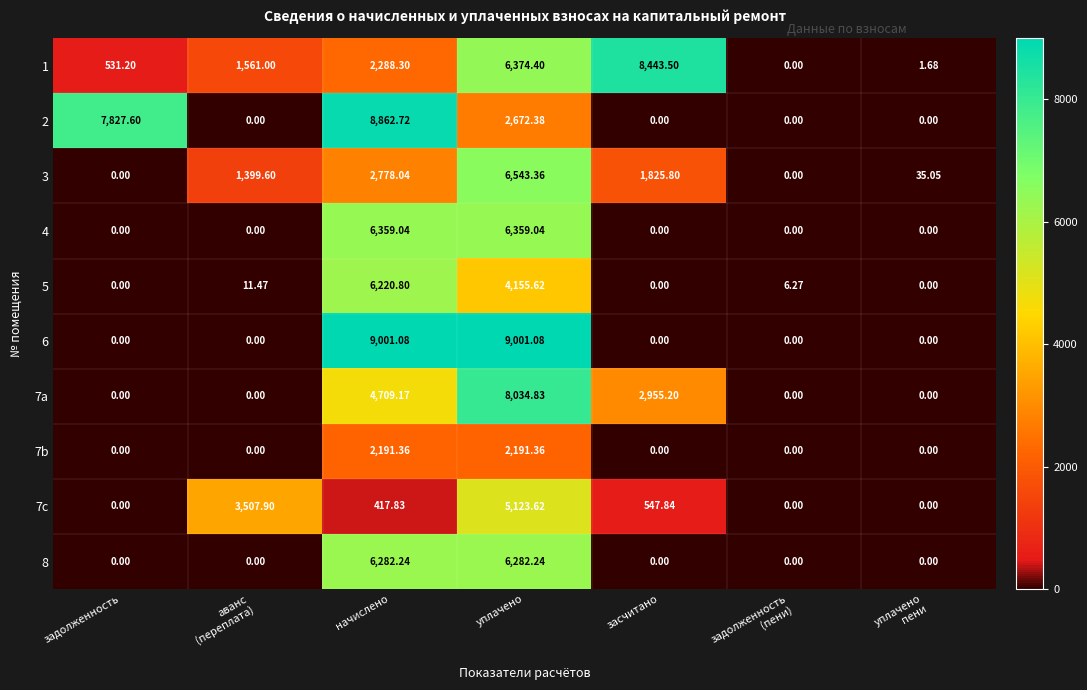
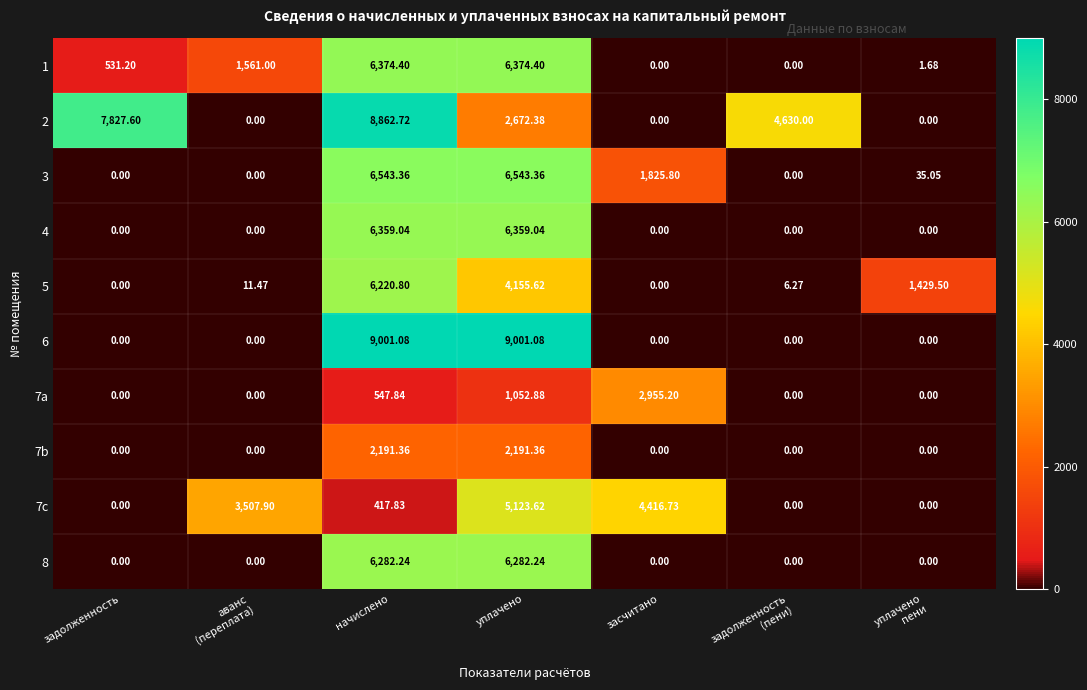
  {
    "1": {
      "задолженность": "531.20",
      "аванс (переплата)": "1,561.00",
-     "начислено": "2,288.30",
+     "начислено": "6,374.40",
      "уплачено": "6,374.40",
-     "засчитано": "8,443.50",
+     "засчитано": "0.00",
      "задолженность (пени)": "0.00",
      "уплачено пени": "1.68"
    },
    "2": {
      "задолженность": "7,827.60",
      "аванс (переплата)": "0.00",
      "начислено": "8,862.72",
      "уплачено": "2,672.38",
      "засчитано": "0.00",
-     "задолженность (пени)": "0.00",
+     "задолженность (пени)": "4,630.00",
      "уплачено пени": "0.00"
    },
    "3": {
      "задолженность": "0.00",
-     "аванс (переплата)": "1,399.60",
-     "начислено": "2,778.04",
+     "аванс (переплата)": "0.00",
+     "начислено": "6,543.36",
      "уплачено": "6,543.36",
      "засчитано": "1,825.80",
      "задолженность (пени)": "0.00",
      "уплачено пени": "35.05"
    },
    "4": {
      "задолженность": "0.00",
      "аванс (переплата)": "0.00",
      "начислено": "6,359.04",
      "уплачено": "6,359.04",
      "засчитано": "0.00",
      "задолженность (пени)": "0.00",
      "уплачено пени": "0.00"
    },
    "5": {
      "задолженность": "0.00",
      "аванс (переплата)": "11.47",
      "начислено": "6,220.80",
      "уплачено": "4,155.62",
      "засчитано": "0.00",
      "задолженность (пени)": "6.27",
-     "уплачено пени": "0.00"
+     "уплачено пени": "1,429.50"
    },
    "6": {
      "задолженность": "0.00",
      "аванс (переплата)": "0.00",
      "начислено": "9,001.08",
      "уплачено": "9,001.08",
      "засчитано": "0.00",
      "задолженность (пени)": "0.00",
      "уплачено пени": "0.00"
    },
    "7a": {
      "задолженность": "0.00",
      "аванс (переплата)": "0.00",
-     "начислено": "4,709.17",
-     "уплачено": "8,034.83",
+     "начислено": "547.84",
+     "уплачено": "1,052.88",
      "засчитано": "2,955.20",
      "задолженность (пени)": "0.00",
      "уплачено пени": "0.00"
    },
    "7b": {
      "задолженность": "0.00",
      "аванс (переплата)": "0.00",
      "начислено": "2,191.36",
      "уплачено": "2,191.36",
      "засчитано": "0.00",
      "задолженность (пени)": "0.00",
      "уплачено пени": "0.00"
    },
    "7c": {
      "задолженность": "0.00",
      "аванс (переплата)": "3,507.90",
      "начислено": "417.83",
      "уплачено": "5,123.62",
-     "засчитано": "547.84",
+     "засчитано": "4,416.73",
      "задолженность (пени)": "0.00",
      "уплачено пени": "0.00"
    },
    "8": {
      "задолженность": "0.00",
      "аванс (переплата)": "0.00",
      "начислено": "6,282.24",
      "уплачено": "6,282.24",
      "засчитано": "0.00",
      "задолженность (пени)": "0.00",
      "уплачено пени": "0.00"
    }
  }
